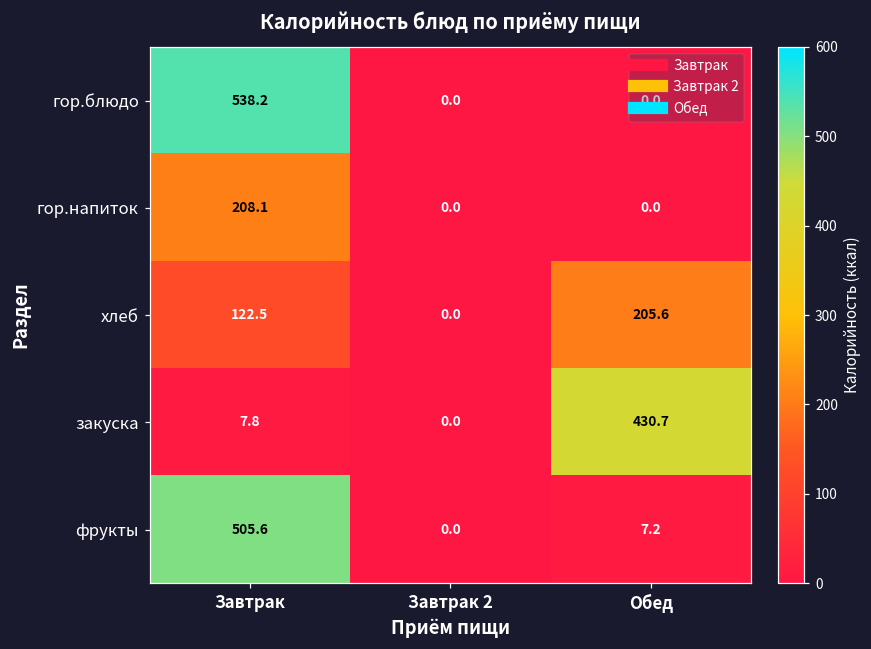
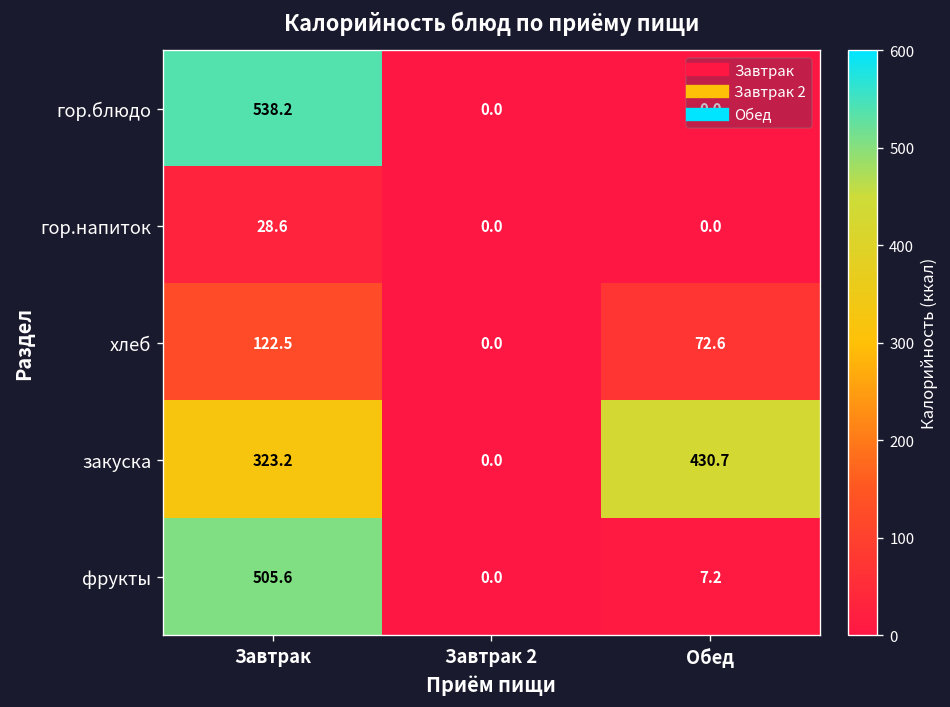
  {
    "гор.блюдо": {
      "Завтрак": 538.2,
      "Завтрак 2": 0.0
    },
    "гор.напиток": {
-     "Завтрак": 208.1,
+     "Завтрак": 28.6,
      "Завтрак 2": 0.0,
      "Обед": 0.0
    },
    "хлеб": {
      "Завтрак": 122.5,
      "Завтрак 2": 0.0,
-     "Обед": 205.6
+     "Обед": 72.6
    },
    "закуска": {
-     "Завтрак": 7.8,
+     "Завтрак": 323.2,
      "Завтрак 2": 0.0,
      "Обед": 430.7
    },
    "фрукты": {
      "Завтрак": 505.6,
      "Завтрак 2": 0.0,
      "Обед": 7.2
    }
  }
